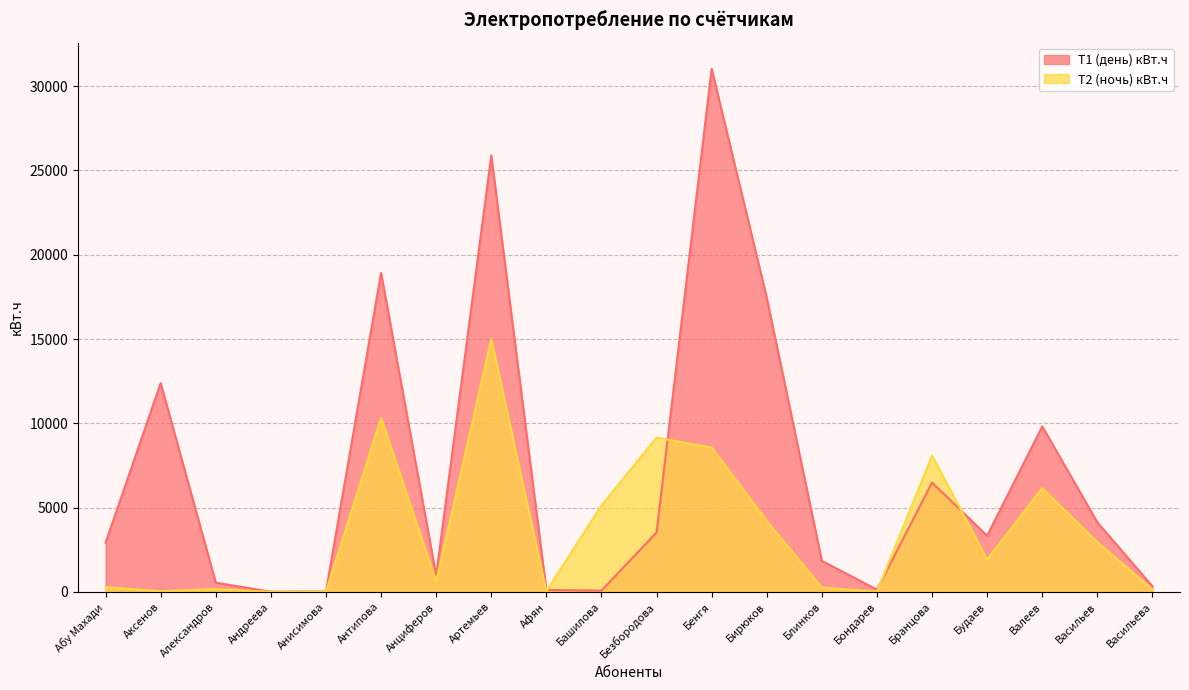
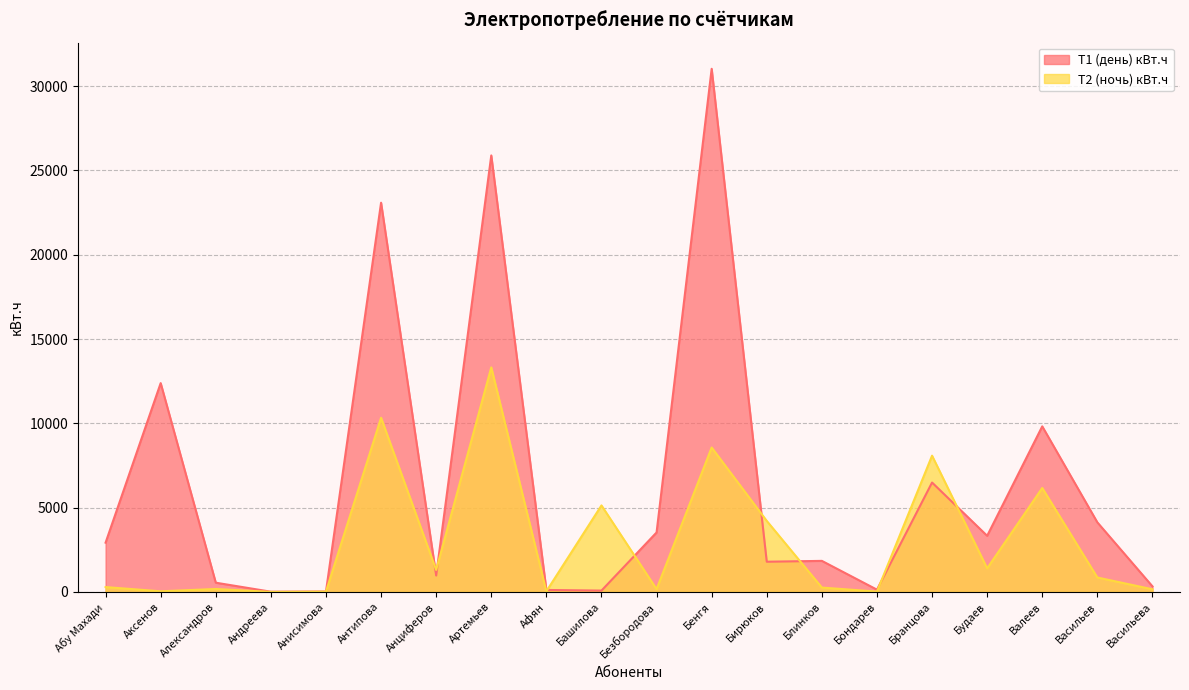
  {
    "Т1 (день) кВт.ч": {
      "Абу Махади": 2900,
      "Аксенов": 12400,
      "Александров": 500,
-     "Антипова": 18900,
+     "Антипова": 23100,
      "Анциферов": 1000,
      "Артемьев": 25900,
      "Башилова": 100,
      "Безбородова": 3500,
      "Бенгя": 31000,
-     "Бирюков": 17400,
+     "Бирюков": 1800,
      "Блинков": 1800,
      "Бранцова": 6500,
      "Будаев": 3300,
      "Валеев": 9800,
      "Васильев": 4100,
      "Васильева": 300
    },
    "Т2 (ночь) кВт.ч": {
      "Абу Махади": 300,
      "Аксенов": 0,
      "Александров": 200,
      "Антипова": 10300,
-     "Анциферов": 600,
-     "Артемьев": 15000,
+     "Анциферов": 1300,
+     "Артемьев": 13300,
      "Башилова": 5100,
-     "Безбородова": 9100,
+     "Безбородова": 200,
      "Бенгя": 8600,
      "Бирюков": 4200,
      "Блинков": 300,
      "Бранцова": 8100,
-     "Будаев": 1900,
+     "Будаев": 1400,
      "Валеев": 6200,
-     "Васильев": 2900,
+     "Васильев": 900,
      "Васильева": 200
    }
  }
